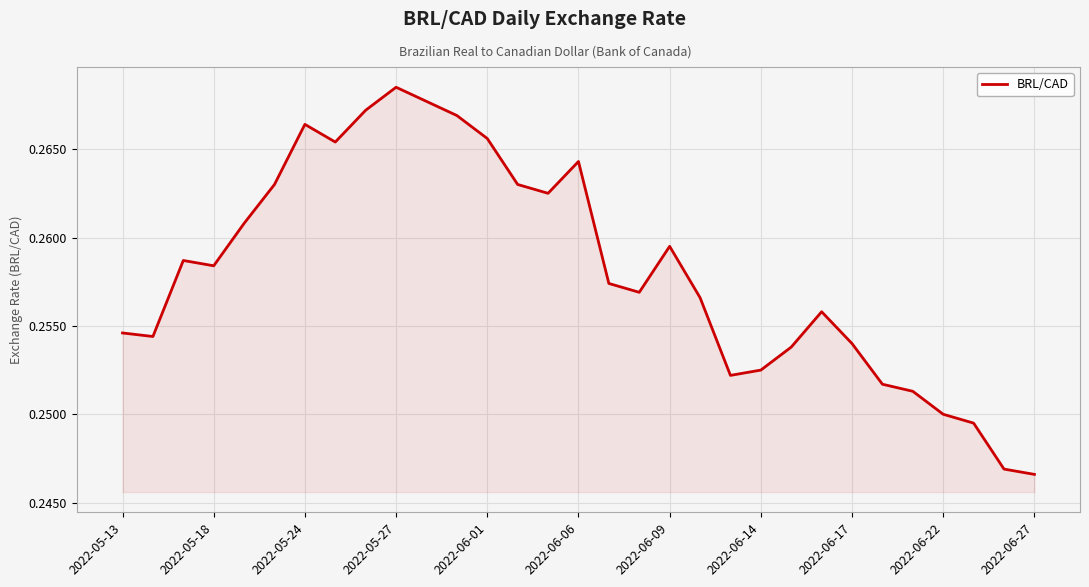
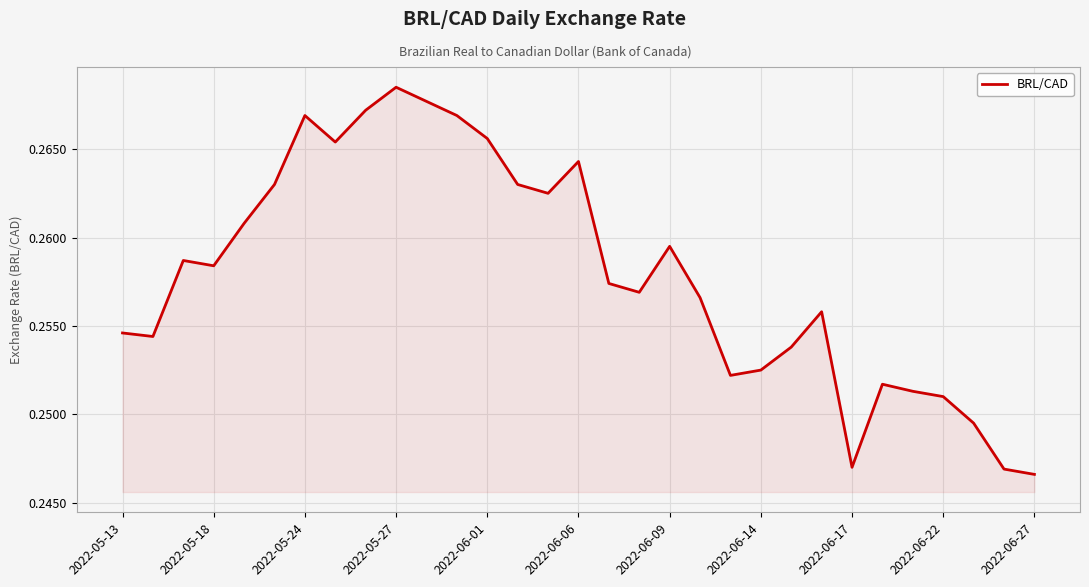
  {
    "2022-05-13": 0.2546,
    "2022-05-18": 0.2584,
-   "2022-05-24": 0.2664,
+   "2022-05-24": 0.2669,
    "2022-05-27": 0.2685,
    "2022-06-01": 0.2656,
    "2022-06-06": 0.2643,
    "2022-06-09": 0.2595,
    "2022-06-14": 0.2525,
-   "2022-06-17": 0.254,
-   "2022-06-22": 0.250,
+   "2022-06-17": 0.247,
+   "2022-06-22": 0.251,
    "2022-06-27": 0.2466
  }
